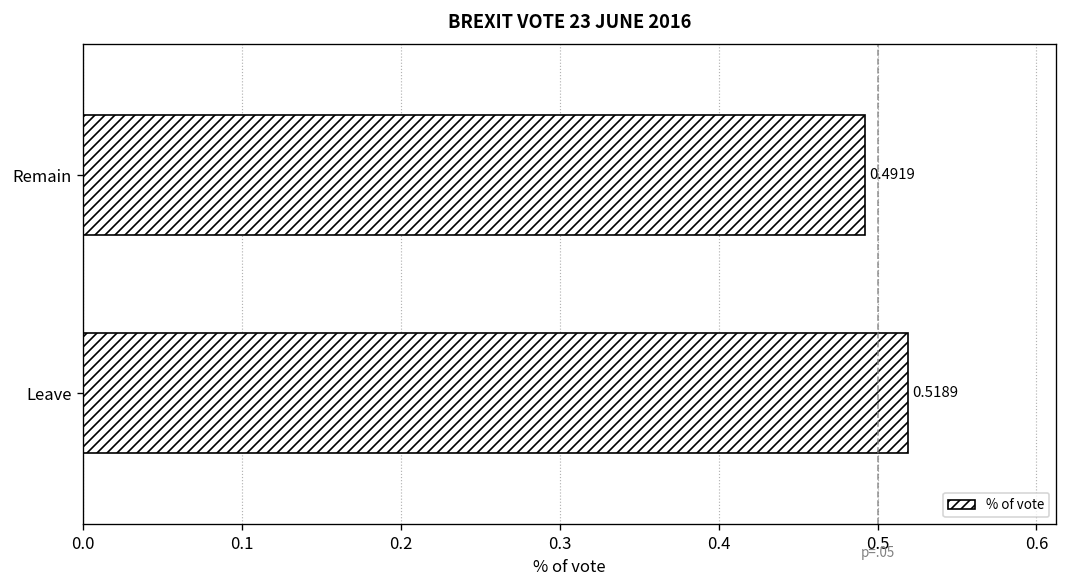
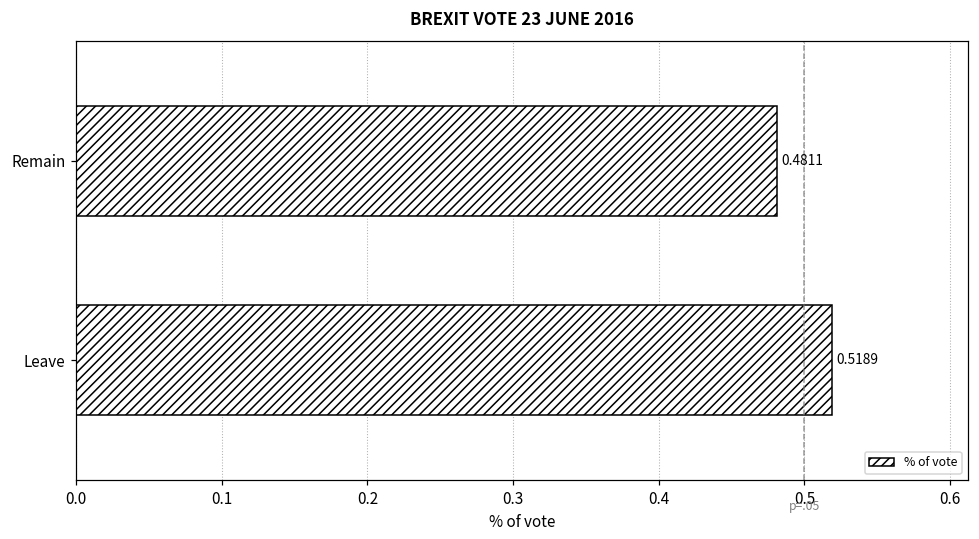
  {
-   "Remain": 0.4919,
+   "Remain": 0.4811,
    "Leave": 0.5189
  }
